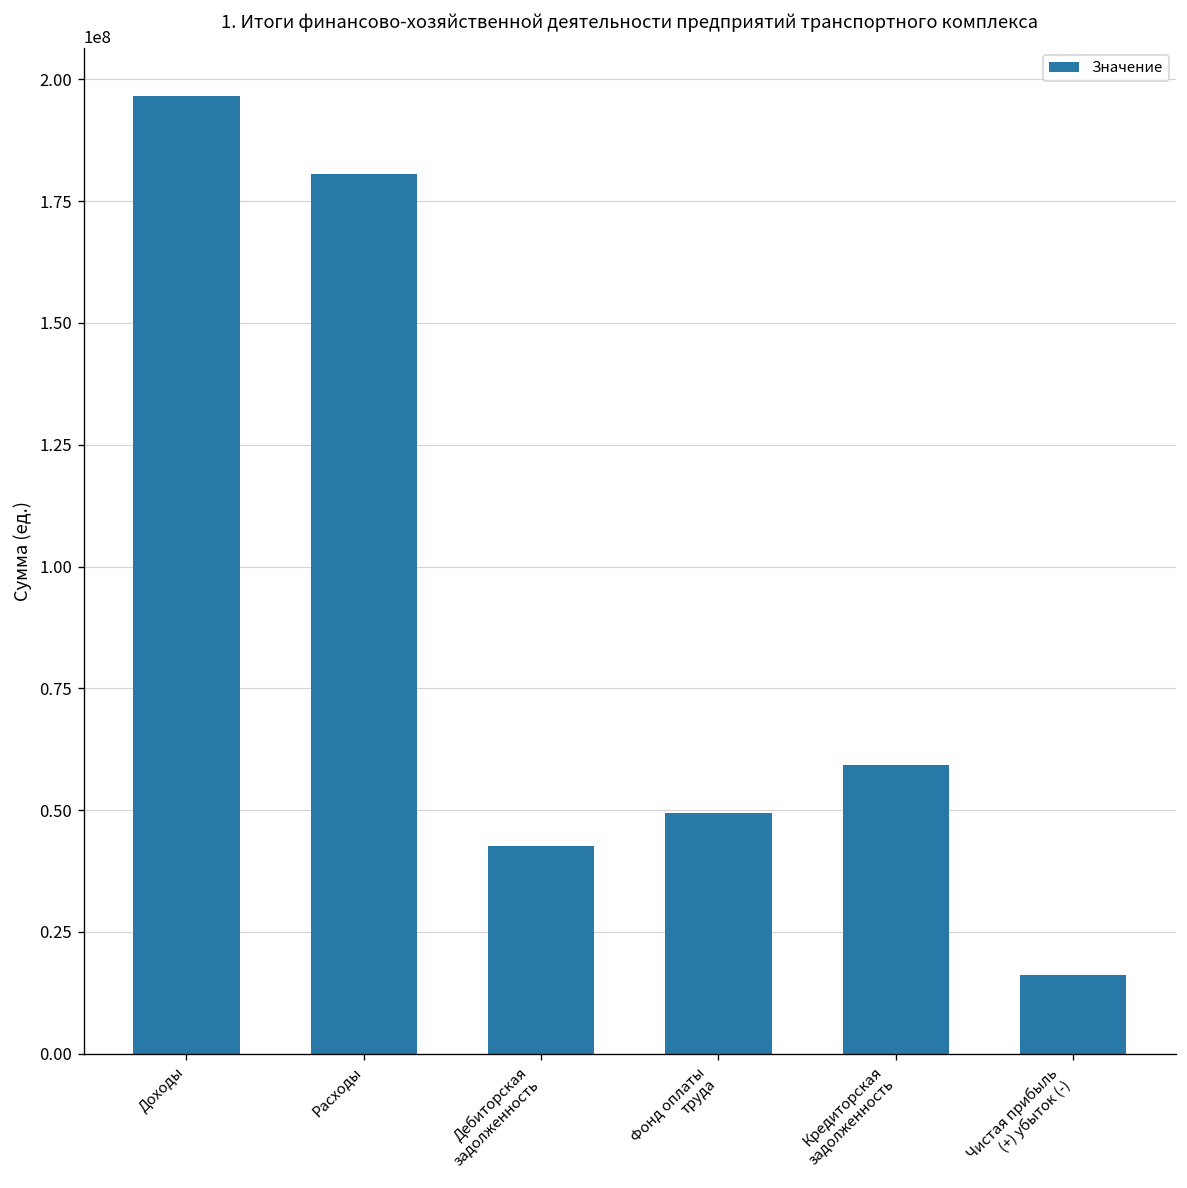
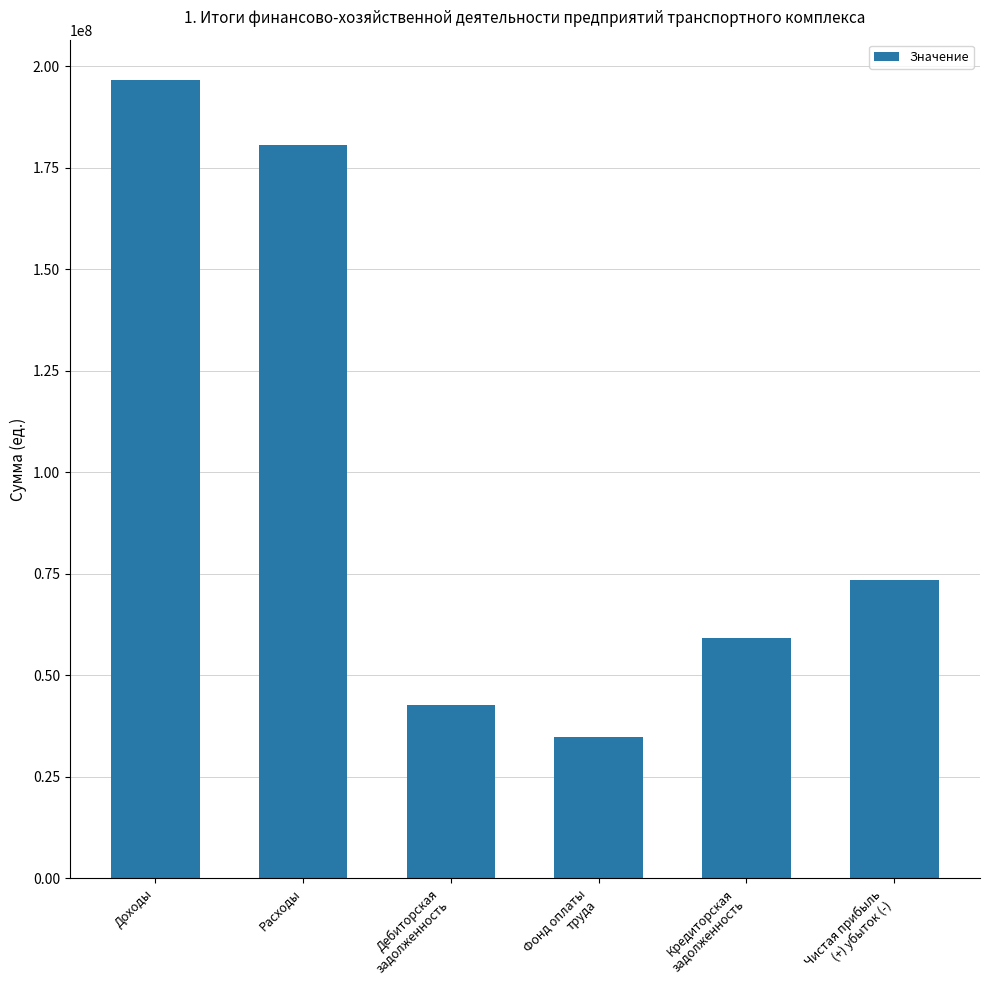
  {
    "Доходы": 197000000,
    "Расходы": 180000000,
    "Дебиторская задолженность": 43000000,
-   "Фонд оплаты труда": 49000000,
+   "Фонд оплаты труда": 35000000,
    "Кредиторская задолженность": 59000000,
-   "Чистая прибыль (+) убыток (-)": 16000000
+   "Чистая прибыль (+) убыток (-)": 74000000
  }
